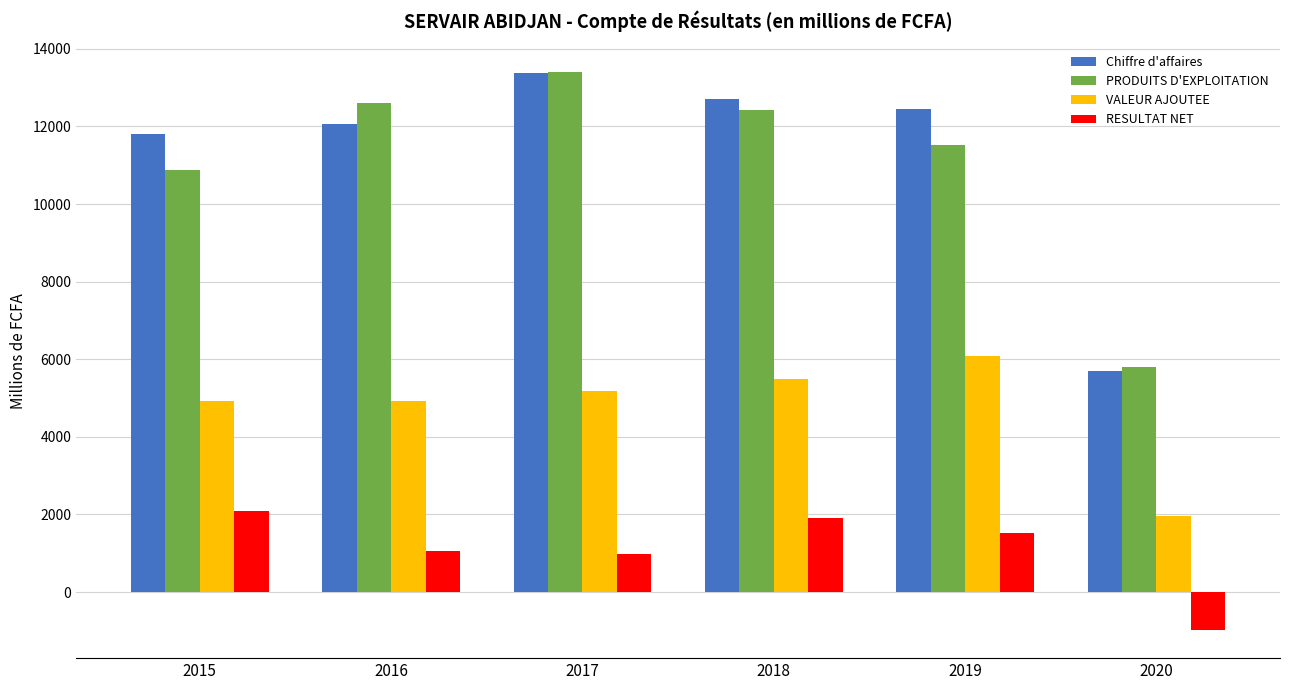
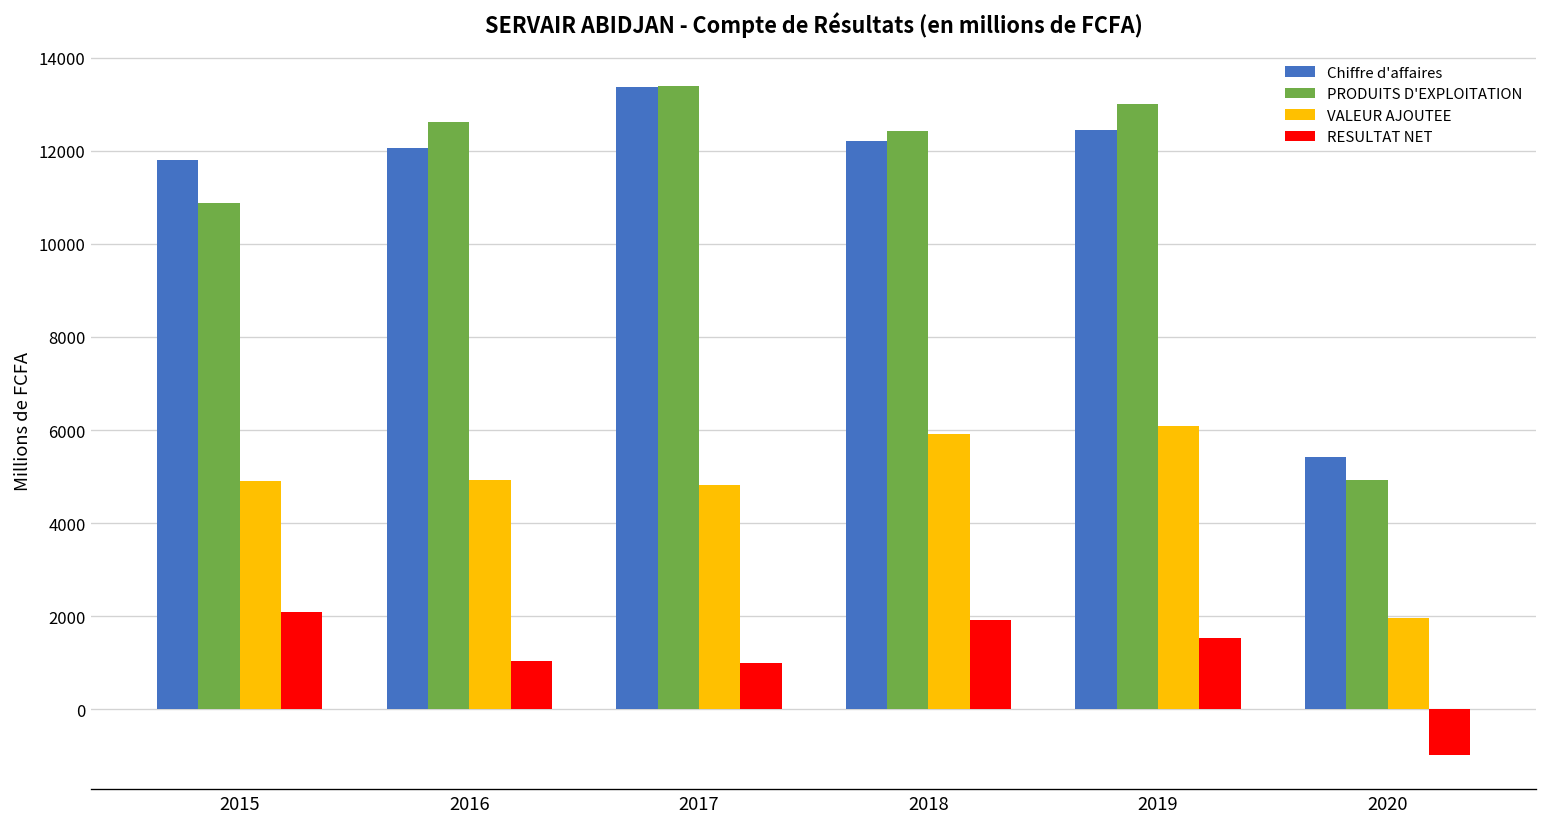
  {
    "Chiffre d'affaires": {
      "2015": 11800,
      "2016": 12100,
      "2017": 13400,
-     "2018": 12700,
+     "2018": 12200,
      "2019": 12400,
-     "2020": 5700
+     "2020": 5400
    },
    "PRODUITS D'EXPLOITATION": {
      "2015": 10900,
      "2016": 12600,
      "2017": 13400,
      "2018": 12400,
-     "2019": 11500,
-     "2020": 5800
+     "2019": 13000,
+     "2020": 4900
    },
    "VALEUR AJOUTEE": {
      "2015": 4900,
      "2016": 4900,
-     "2017": 5200,
-     "2018": 5500,
+     "2017": 4800,
+     "2018": 5900,
      "2019": 6100,
      "2020": 2000
    },
    "RESULTAT NET": {
      "2015": 2100,
      "2016": 1000,
      "2017": 1000,
      "2018": 1900,
      "2019": 1500,
      "2020": -1000
    }
  }
